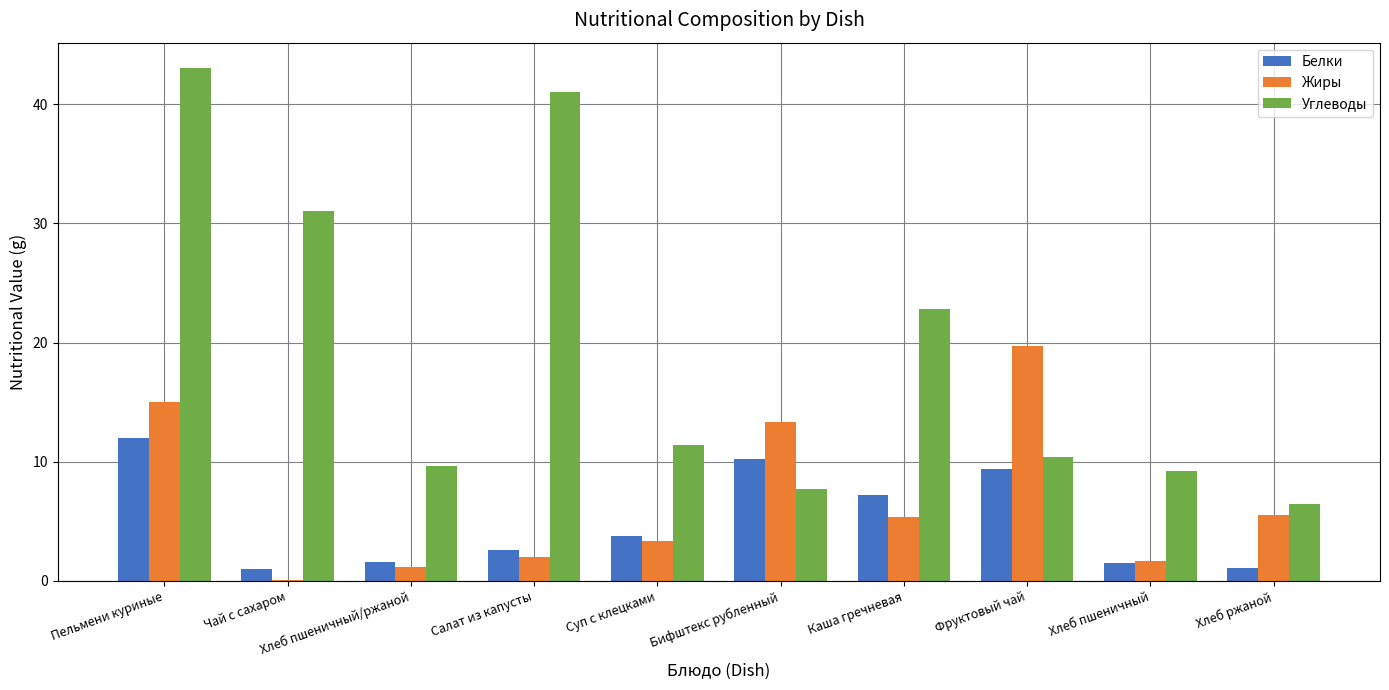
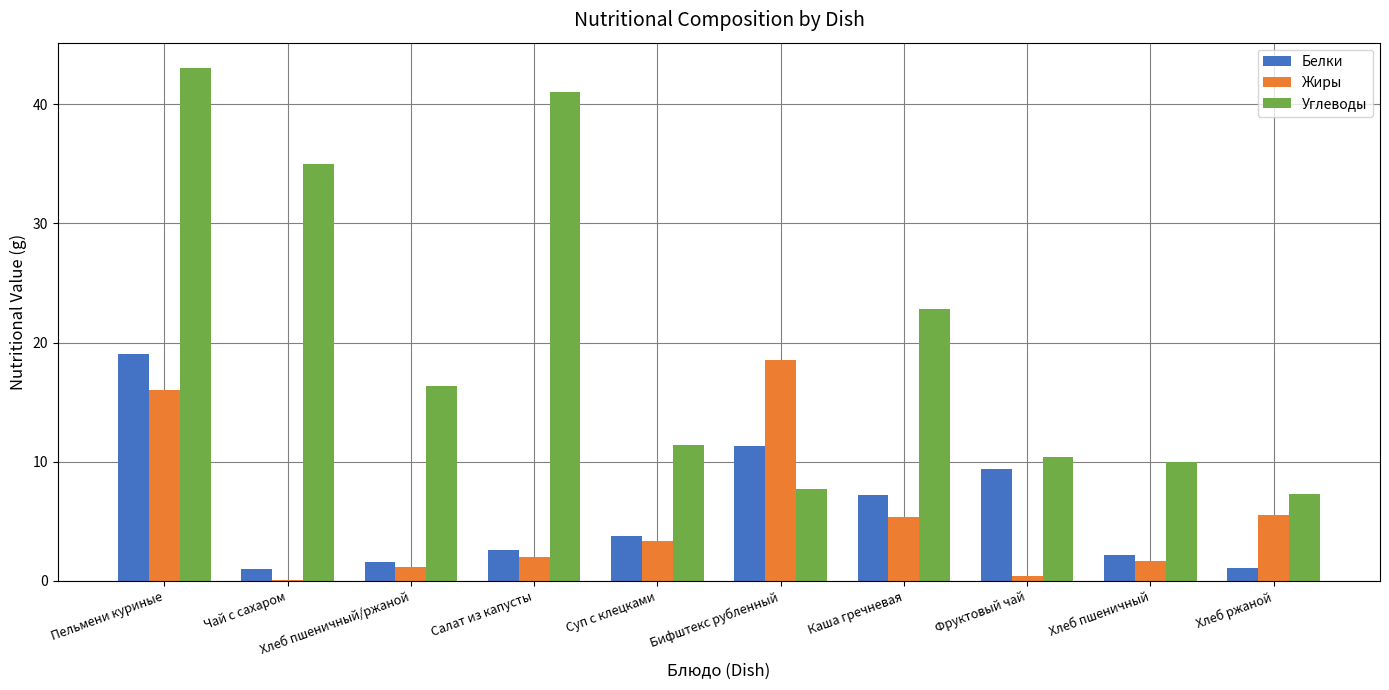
  {
    "Белки": {
-     "Пельмени куриные": 12,
+     "Пельмени куриные": 19,
      "Чай с сахаром": 1.0,
      "Хлеб пшеничный/ржаной": 1.6,
      "Салат из капусты": 2.6,
      "Суп с клецками": 3.8,
-     "Бифштекс рубленный": 10.2,
+     "Бифштекс рубленный": 11.3,
      "Каша гречневая": 7.2,
      "Фруктовый чай": 9.4,
-     "Хлеб пшеничный": 1.5,
+     "Хлеб пшеничный": 2.2,
      "Хлеб ржаной": 1.1
    },
    "Жиры": {
-     "Пельмени куриные": 15,
+     "Пельмени куриные": 16,
      "Хлеб пшеничный/ржаной": 1.2,
      "Салат из капусты": 2.0,
      "Суп с клецками": 3.3,
-     "Бифштекс рубленный": 13.3,
+     "Бифштекс рубленный": 18.5,
      "Каша гречневая": 5.4,
-     "Фруктовый чай": 19.7,
+     "Фруктовый чай": 0.4,
      "Хлеб пшеничный": 1.7,
      "Хлеб ржаной": 5.5
    },
    "Углеводы": {
      "Пельмени куриные": 43.0,
-     "Чай с сахаром": 31,
-     "Хлеб пшеничный/ржаной": 9.6,
+     "Чай с сахаром": 35,
+     "Хлеб пшеничный/ржаной": 16.4,
      "Салат из капусты": 41.0,
      "Суп с клецками": 11.4,
      "Бифштекс рубленный": 7.7,
      "Каша гречневая": 22.8,
      "Фруктовый чай": 10.4,
-     "Хлеб пшеничный": 9.2,
-     "Хлеб ржаной": 6.4
+     "Хлеб пшеничный": 9.9,
+     "Хлеб ржаной": 7.3
    }
  }
